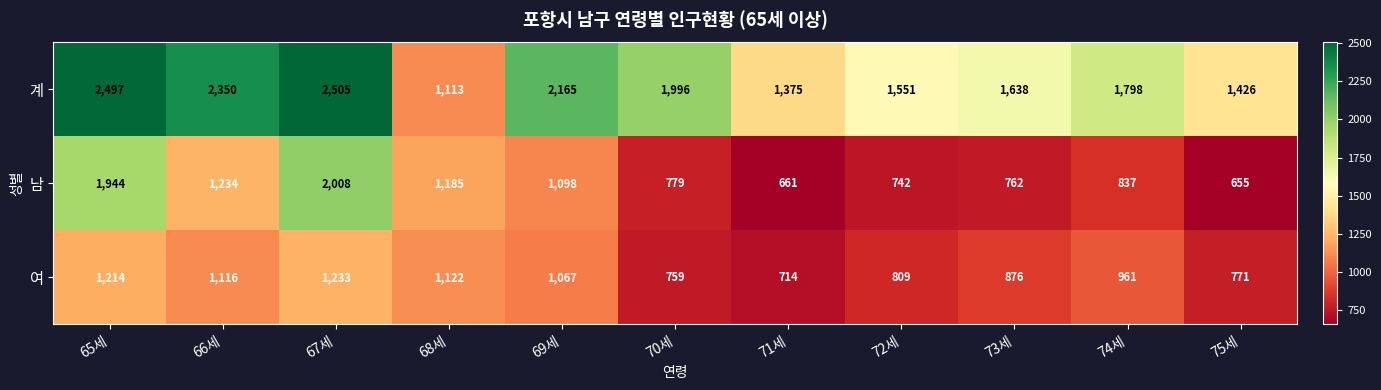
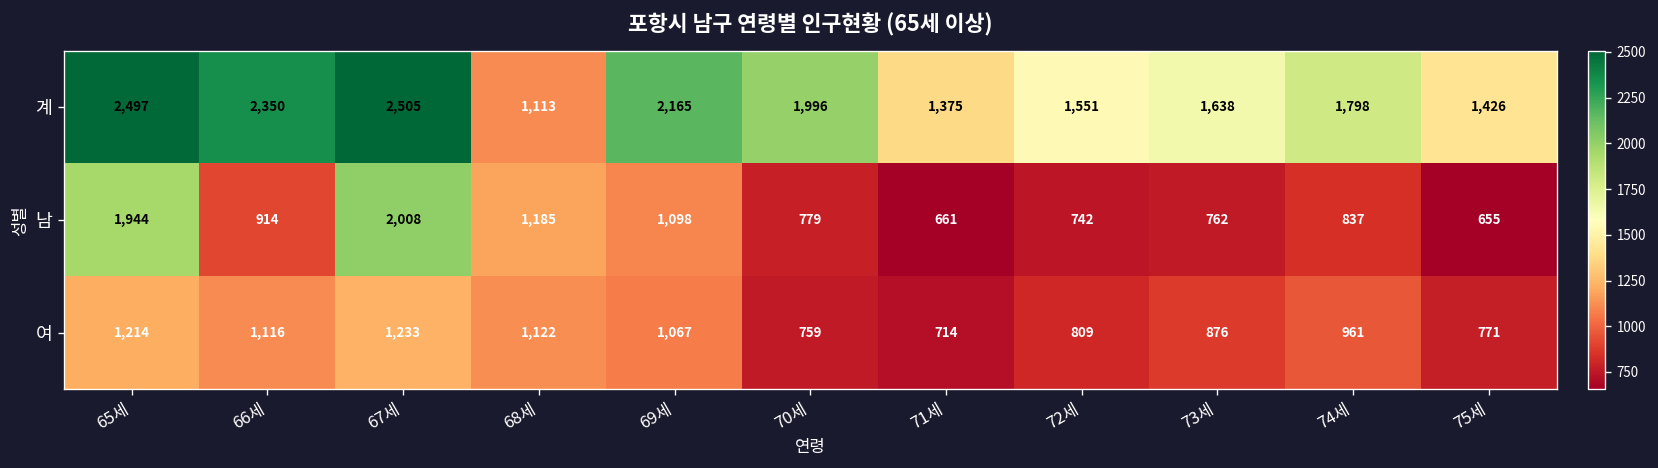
  {
    "계": {
      "65세": "2,497",
      "66세": "2,350",
      "67세": "2,505",
      "68세": "1,113",
      "69세": "2,165",
      "70세": "1,996",
      "71세": "1,375",
      "72세": "1,551",
      "73세": "1,638",
      "74세": "1,798",
      "75세": "1,426"
    },
    "남": {
      "65세": "1,944",
-     "66세": "1,234",
+     "66세": "914",
      "67세": "2,008",
      "68세": "1,185",
      "69세": "1,098",
      "70세": "779",
      "71세": "661",
      "72세": "742",
      "73세": "762",
      "74세": "837",
      "75세": "655"
    },
    "여": {
      "65세": "1,214",
      "66세": "1,116",
      "67세": "1,233",
      "68세": "1,122",
      "69세": "1,067",
      "70세": "759",
      "71세": "714",
      "72세": "809",
      "73세": "876",
      "74세": "961",
      "75세": "771"
    }
  }
